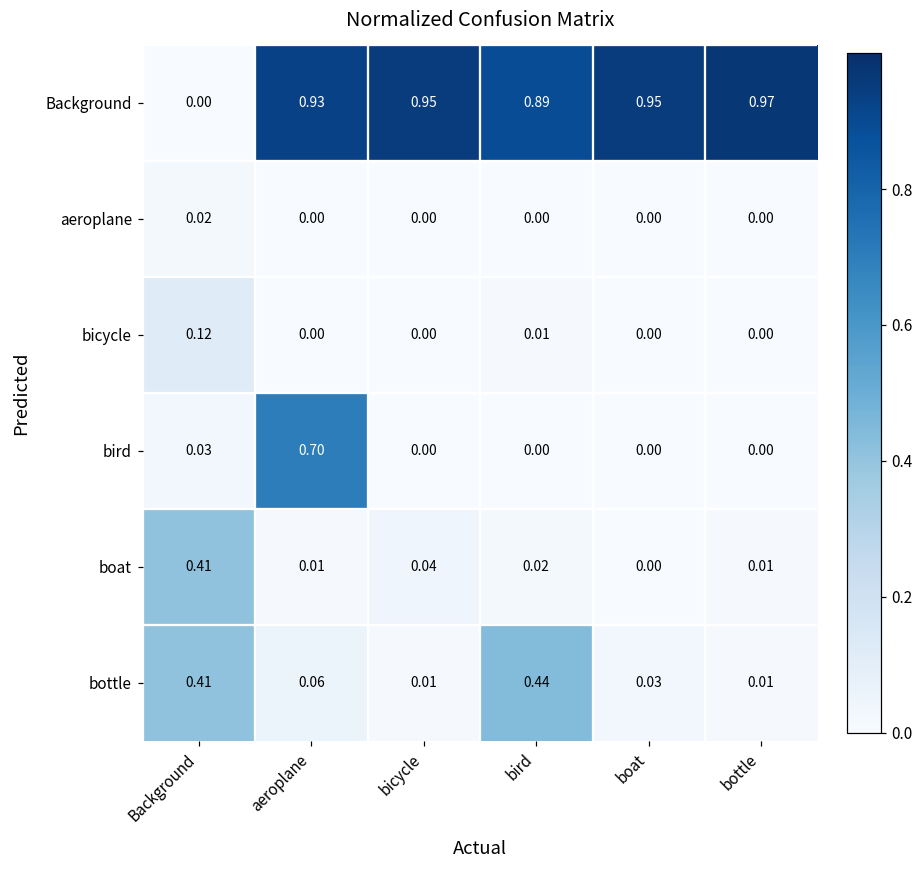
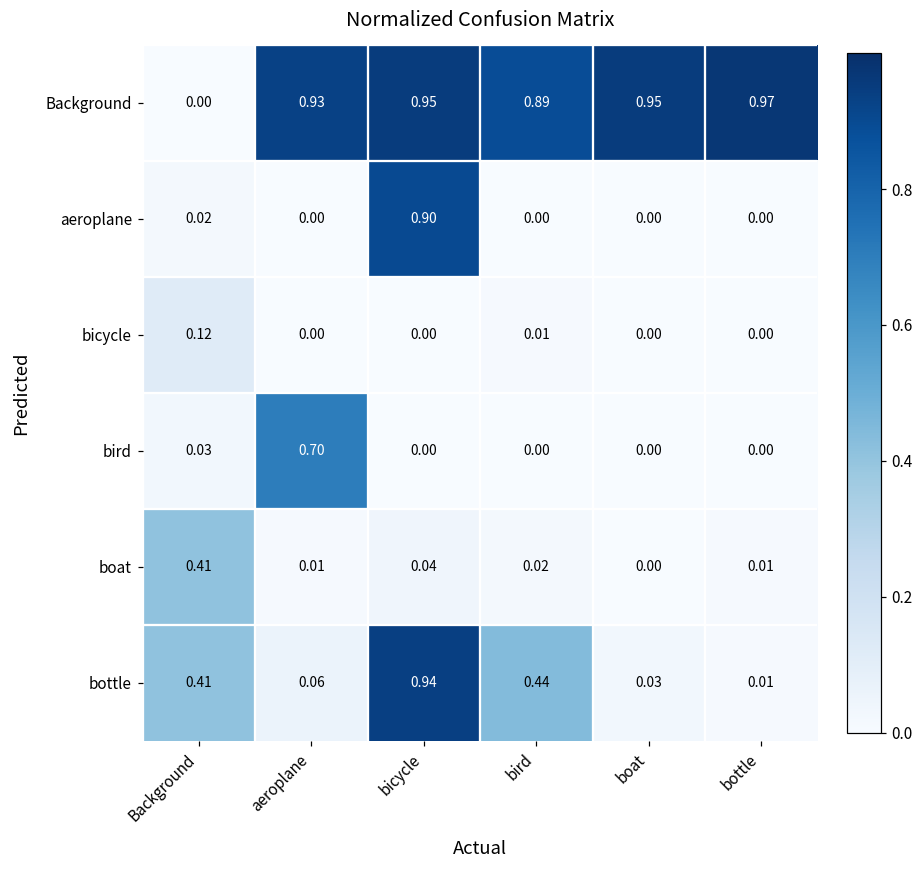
  {
    "Background": {
      "Background": 0.00,
      "aeroplane": 0.93,
      "bicycle": 0.95,
      "bird": 0.89,
      "boat": 0.95,
      "bottle": 0.97
    },
    "aeroplane": {
      "Background": 0.02,
      "aeroplane": 0.00,
-     "bicycle": 0.00,
+     "bicycle": 0.90,
      "bird": 0.00,
      "boat": 0.00,
      "bottle": 0.00
    },
    "bicycle": {
      "Background": 0.12,
      "aeroplane": 0.00,
      "bicycle": 0.00,
      "bird": 0.01,
      "boat": 0.00,
      "bottle": 0.00
    },
    "bird": {
      "Background": 0.03,
      "aeroplane": 0.70,
      "bicycle": 0.00,
      "bird": 0.00,
      "boat": 0.00,
      "bottle": 0.00
    },
    "boat": {
      "Background": 0.41,
      "aeroplane": 0.01,
      "bicycle": 0.04,
      "bird": 0.02,
      "boat": 0.00,
      "bottle": 0.01
    },
    "bottle": {
      "Background": 0.41,
      "aeroplane": 0.06,
-     "bicycle": 0.01,
+     "bicycle": 0.94,
      "bird": 0.44,
      "boat": 0.03,
      "bottle": 0.01
    }
  }
